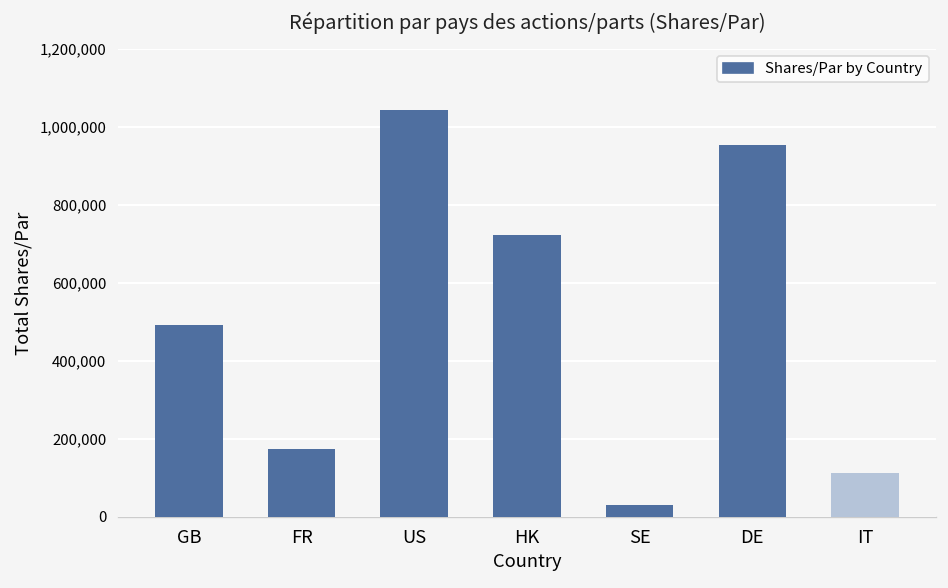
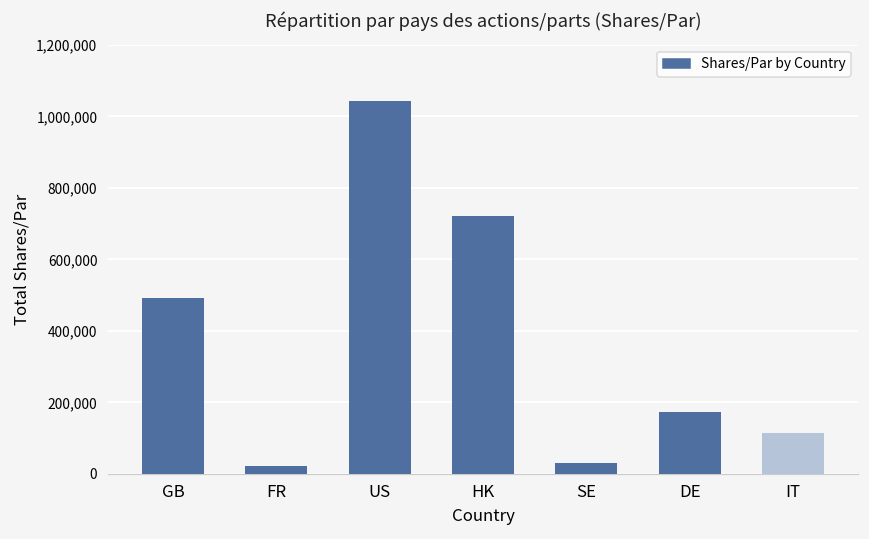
  {
    "GB": "490,000",
-   "FR": "170,000",
+   "FR": "20,000",
    "US": "1,040,000",
    "HK": "720,000",
    "SE": "30,000",
-   "DE": "950,000",
+   "DE": "170,000",
    "IT": "110,000"
  }
